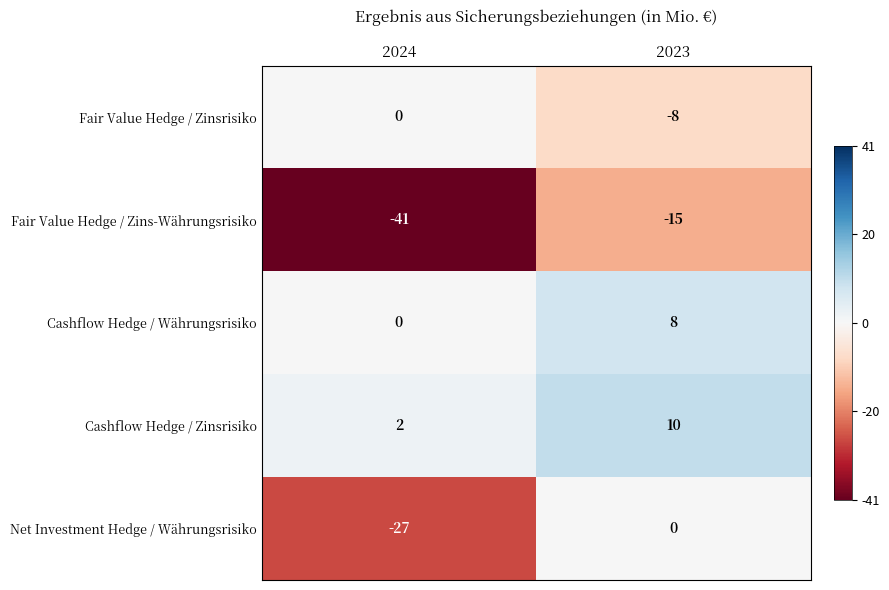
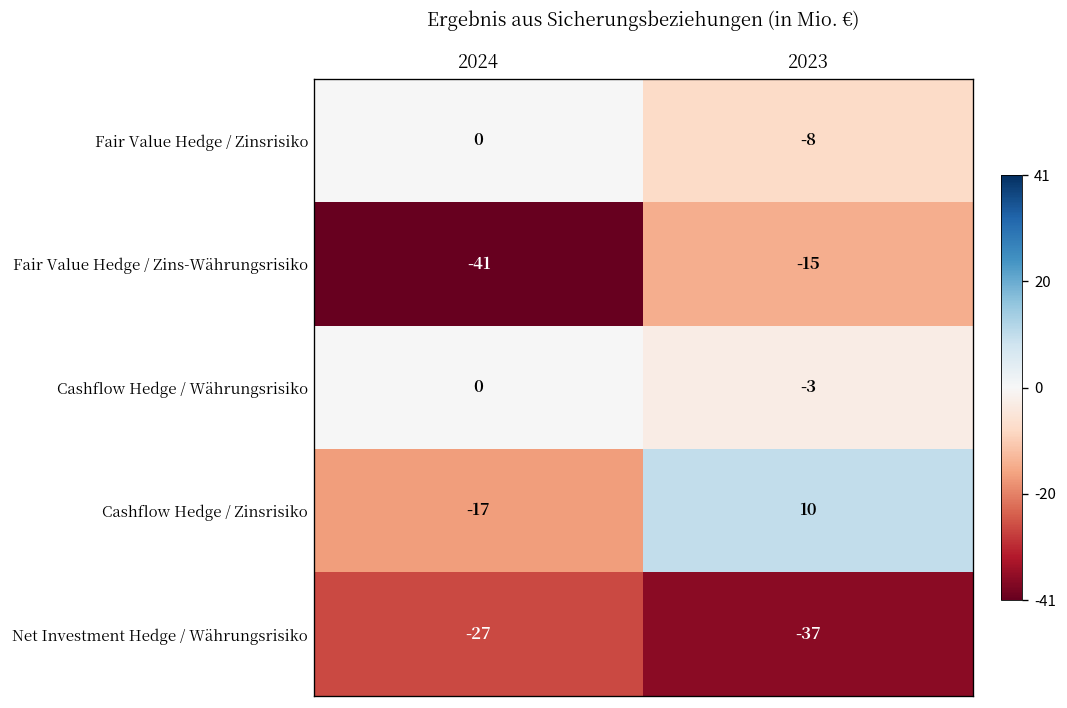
  {
    "Fair Value Hedge / Zinsrisiko": {
      "2024": 0,
      "2023": -8
    },
    "Fair Value Hedge / Zins-Währungsrisiko": {
      "2024": -41,
      "2023": -15
    },
    "Cashflow Hedge / Währungsrisiko": {
      "2024": 0,
-     "2023": 8
+     "2023": -3
    },
    "Cashflow Hedge / Zinsrisiko": {
-     "2024": 2,
+     "2024": -17,
      "2023": 10
    },
    "Net Investment Hedge / Währungsrisiko": {
      "2024": -27,
-     "2023": 0
+     "2023": -37
    }
  }
